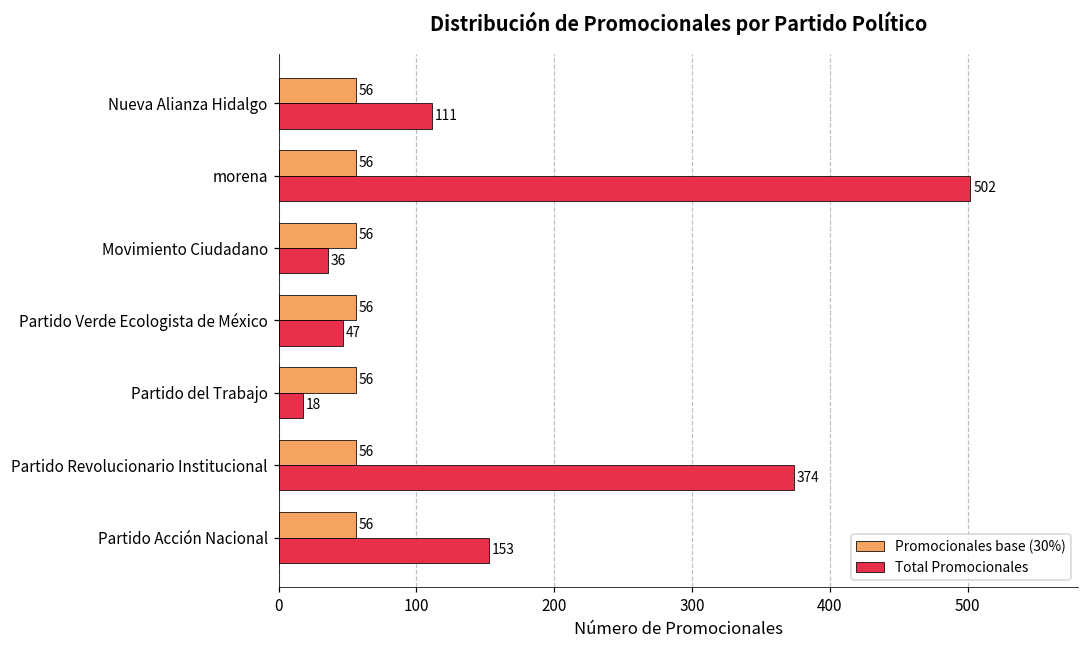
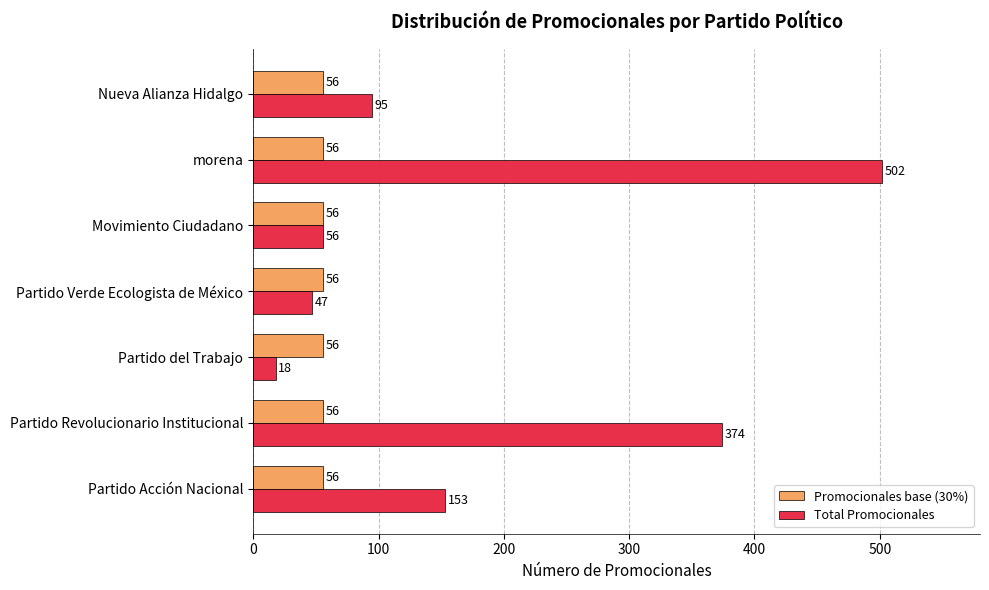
  {
    "Promocionales base (30%)": {
      "Nueva Alianza Hidalgo": 56,
      "morena": 56,
      "Movimiento Ciudadano": 56,
      "Partido Verde Ecologista de México": 56,
      "Partido del Trabajo": 56,
      "Partido Revolucionario Institucional": 56,
      "Partido Acción Nacional": 56
    },
    "Total Promocionales": {
-     "Nueva Alianza Hidalgo": 111,
+     "Nueva Alianza Hidalgo": 95,
      "morena": 502,
-     "Movimiento Ciudadano": 36,
+     "Movimiento Ciudadano": 56,
      "Partido Verde Ecologista de México": 47,
      "Partido del Trabajo": 18,
      "Partido Revolucionario Institucional": 374,
      "Partido Acción Nacional": 153
    }
  }
